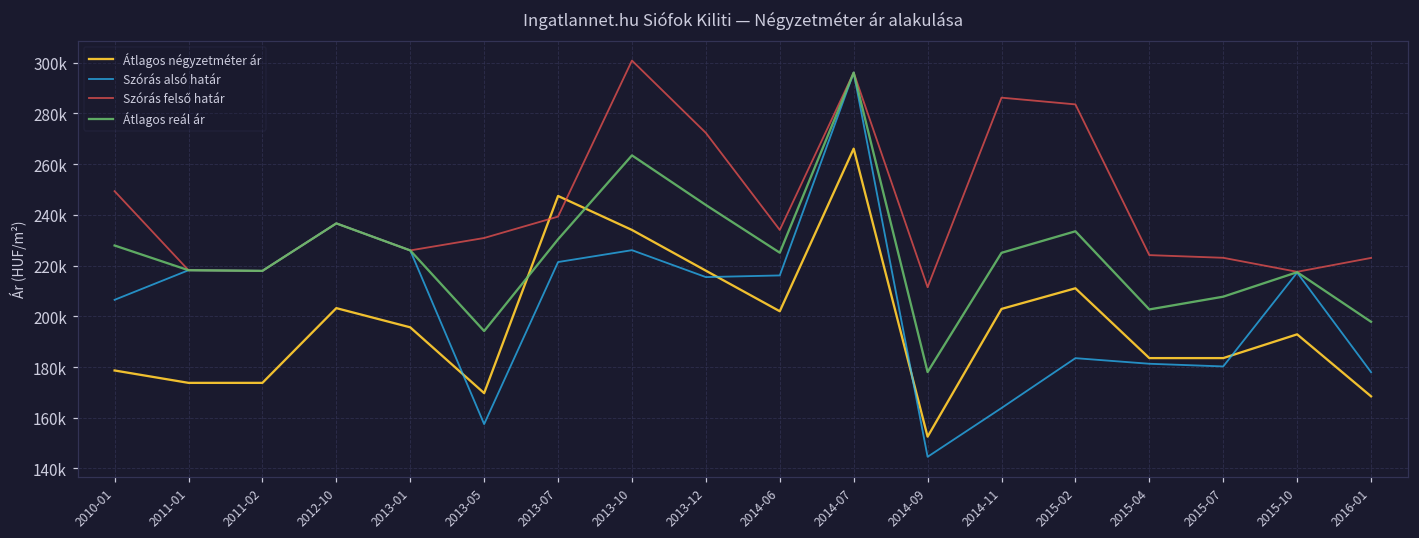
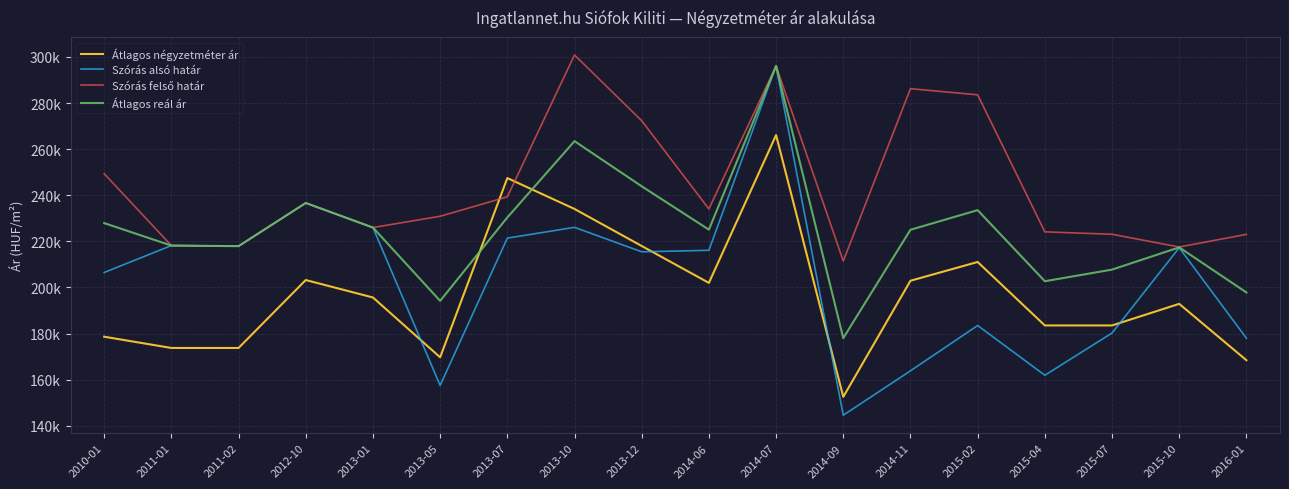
  {
    "Átlagos négyzetméter ár": {
      "2010-01": 179000,
      "2011-01": 174000,
      "2011-02": 174000,
      "2012-10": 203000,
      "2013-01": 196000,
      "2013-05": 170000,
      "2013-07": 247000,
      "2013-10": 234000,
      "2013-12": 218000,
      "2014-06": 202000,
      "2014-07": 266000,
      "2014-09": 153000,
      "2014-11": 203000,
      "2015-02": 211000,
      "2015-04": 184000,
      "2015-07": 184000,
      "2015-10": 193000,
      "2016-01": 168000
    },
    "Szórás alsó határ": {
      "2010-01": 207000,
      "2013-05": 157000,
      "2013-07": 221000,
      "2013-10": 226000,
      "2013-12": 215000,
      "2014-06": 216000,
      "2014-09": 145000,
      "2014-11": 164000,
      "2015-02": 183000,
-     "2015-04": 181000,
+     "2015-04": 162000,
      "2015-07": 180000,
      "2016-01": 178000
    },
    "Szórás felső határ": {
      "2010-01": 249000,
      "2013-05": 231000,
      "2013-07": 239000,
      "2013-10": 301000,
      "2013-12": 272000,
      "2014-06": 234000,
      "2014-09": 211000,
      "2014-11": 286000,
      "2015-02": 284000,
      "2015-04": 224000,
      "2015-07": 223000,
      "2016-01": 223000
    },
    "Átlagos reál ár": {
      "2010-01": 228000,
      "2013-05": 194000,
      "2013-07": 230000,
      "2013-10": 263000,
      "2013-12": 244000,
      "2014-06": 225000,
      "2014-09": 178000,
      "2014-11": 225000,
      "2015-02": 234000,
      "2015-04": 203000,
      "2015-07": 208000,
      "2016-01": 198000
    }
  }
